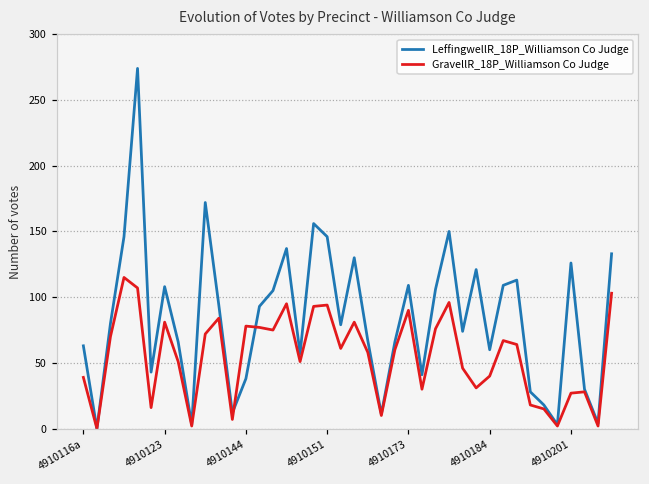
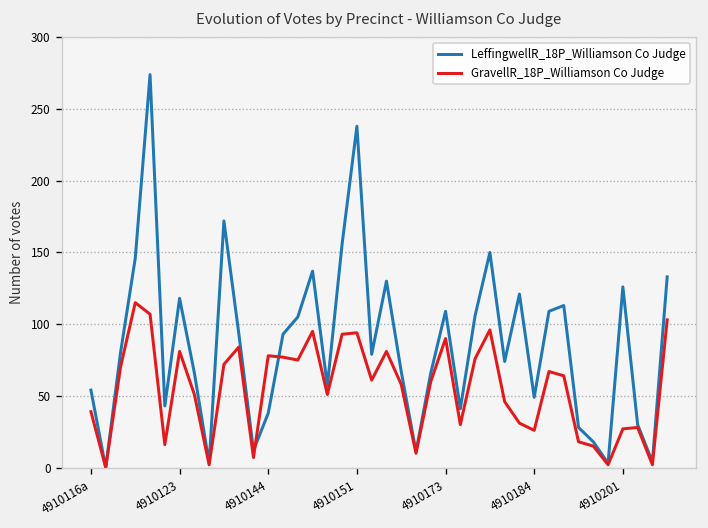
  {
    "LeffingwellR_18P_Williamson Co Judge": {
-     "4910116a": 63,
-     "4910123": 108,
+     "4910116a": 54,
+     "4910123": 118,
      "4910144": 38,
-     "4910151": 146,
+     "4910151": 238,
      "4910173": 109,
-     "4910184": 60,
+     "4910184": 49,
      "4910201": 126
    },
    "GravellR_18P_Williamson Co Judge": {
      "4910116a": 39,
      "4910123": 81,
      "4910144": 78,
      "4910151": 94,
      "4910173": 90,
-     "4910184": 40,
+     "4910184": 26,
      "4910201": 27
    }
  }
